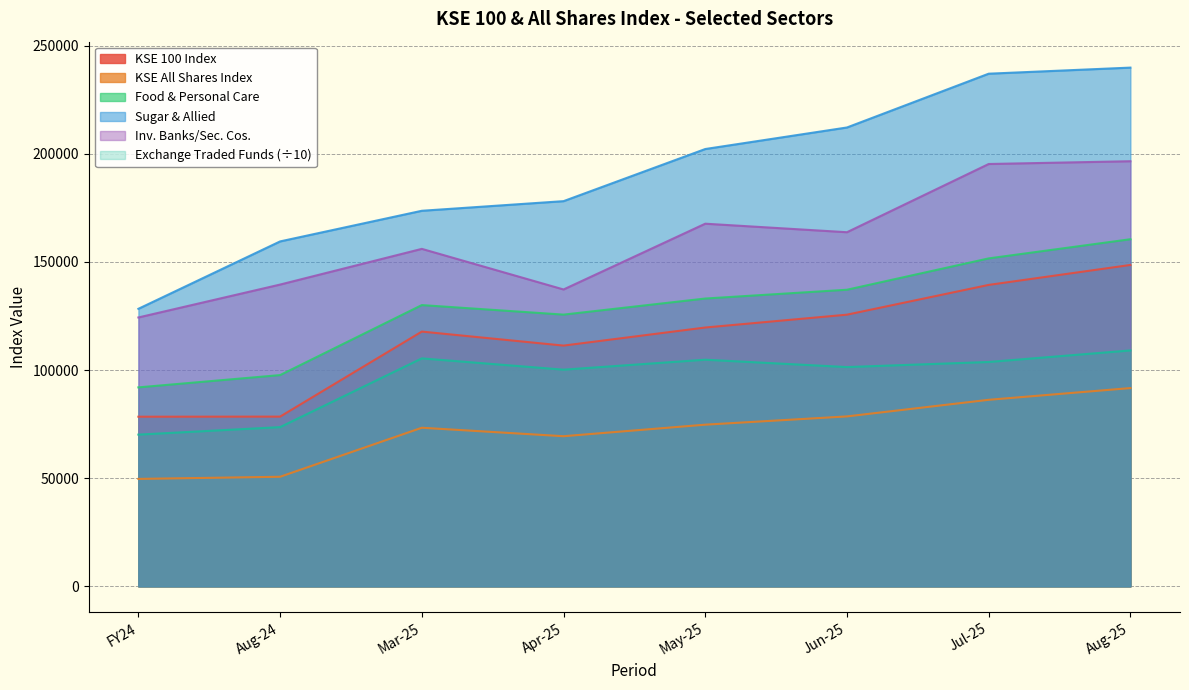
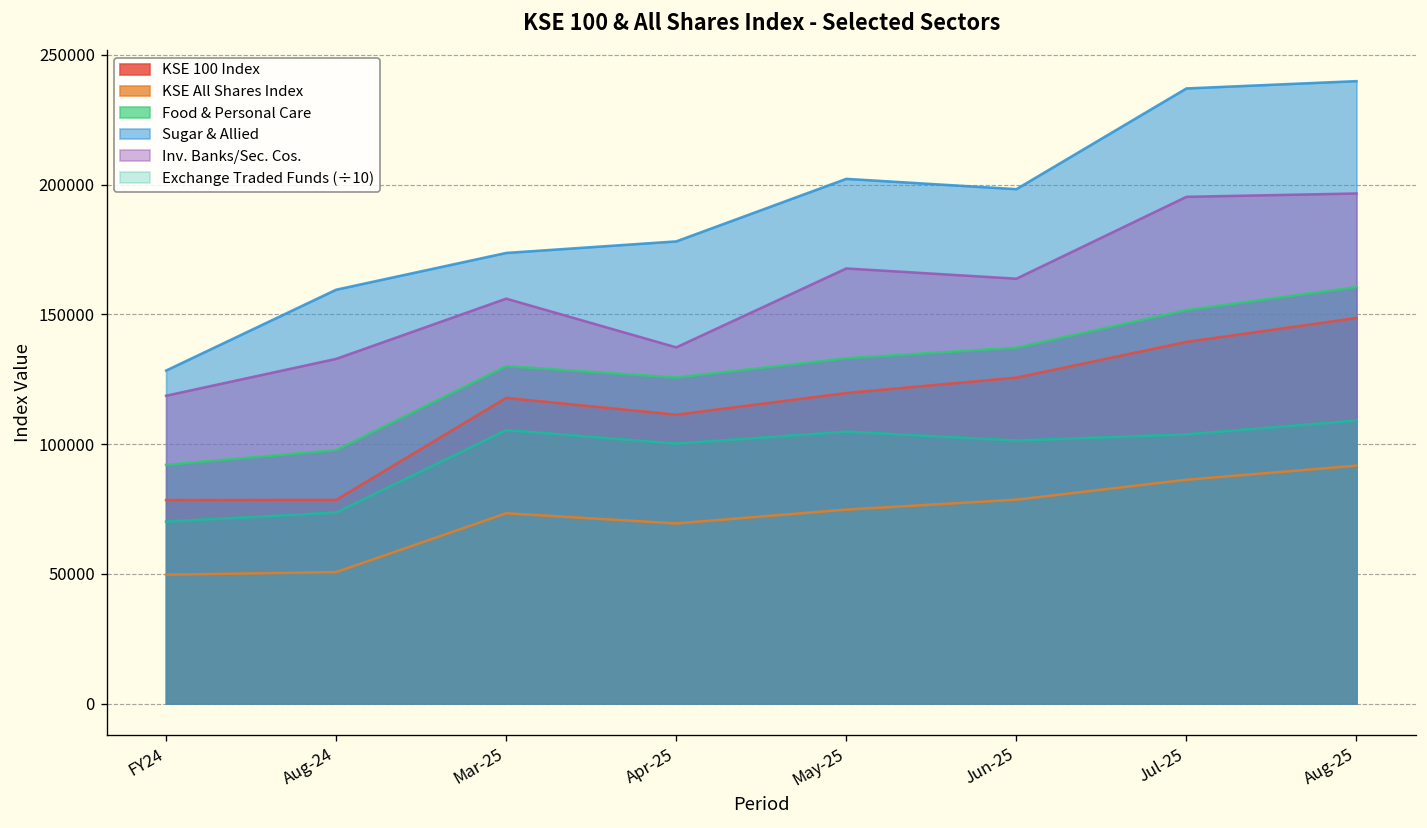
  {
    "Sugar & Allied": {
      "FY24": 128000,
      "Aug-24": 160000,
      "Mar-25": 174000,
      "Apr-25": 178000,
      "May-25": 202000,
-     "Jun-25": 212000,
+     "Jun-25": 198000,
      "Jul-25": 237000,
      "Aug-25": 240000
    },
    "Inv. Banks/Sec. Cos.": {
-     "FY24": 124000,
-     "Aug-24": 140000,
+     "FY24": 119000,
+     "Aug-24": 133000,
      "Mar-25": 156000,
      "Apr-25": 137000,
      "May-25": 168000,
      "Jun-25": 164000,
      "Jul-25": 195000,
      "Aug-25": 197000
    }
  }
